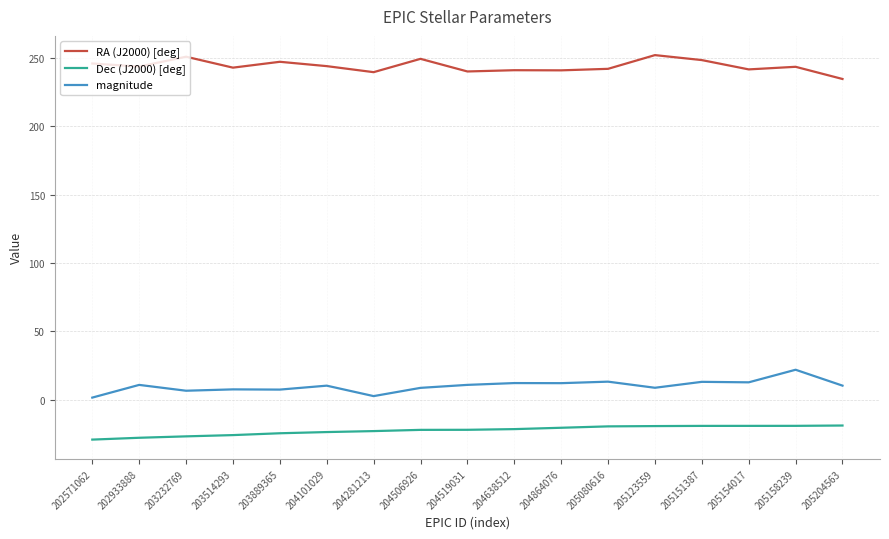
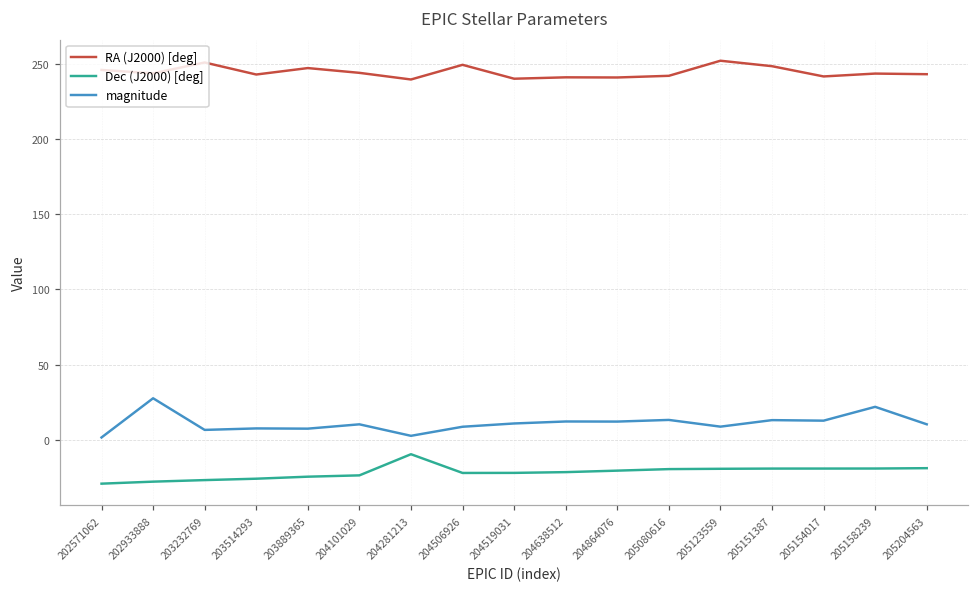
  {
    "RA (J2000) [deg]": {
      "203514293": 243,
      "203889365": 247,
      "204101029": 244,
      "204281213": 240,
      "204506926": 249,
      "204519031": 240,
      "204638512": 241,
      "204864076": 241,
      "205080616": 242,
      "205123559": 252,
      "205151387": 248,
      "205154017": 242,
      "205158239": 244,
-     "205204563": 235
+     "205204563": 243
    },
    "Dec (J2000) [deg]": {
      "202571062": -29,
      "202933888": -28,
      "203232769": -27,
      "203514293": -26,
      "203889365": -25,
      "204101029": -24,
-     "204281213": -23,
+     "204281213": -10,
      "204506926": -22,
      "204519031": -22,
      "204638512": -22,
      "204864076": -21,
      "205080616": -20,
      "205123559": -19,
      "205151387": -19,
      "205154017": -19,
      "205158239": -19,
      "205204563": -19
    },
    "magnitude": {
      "202571062": 2,
-     "202933888": 11,
+     "202933888": 28,
      "203232769": 7,
      "203514293": 8,
      "203889365": 7,
      "204101029": 10,
      "204281213": 3,
      "204506926": 9,
      "204519031": 11,
      "204638512": 12,
      "204864076": 12,
      "205080616": 13,
      "205123559": 9,
      "205151387": 13,
      "205154017": 13,
      "205158239": 22,
      "205204563": 10
    }
  }
